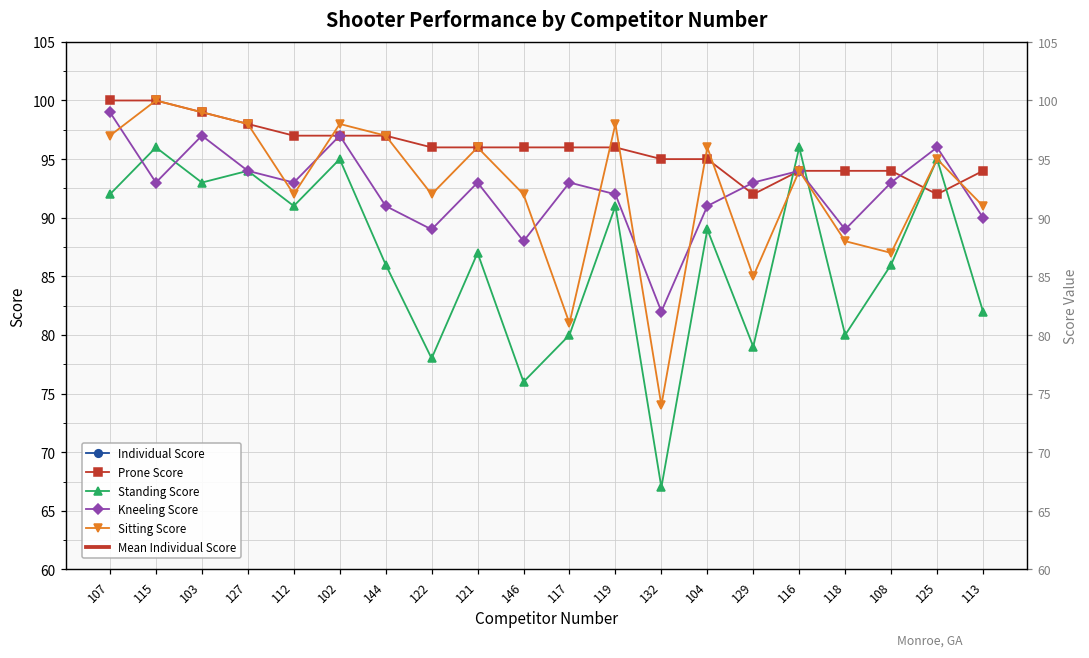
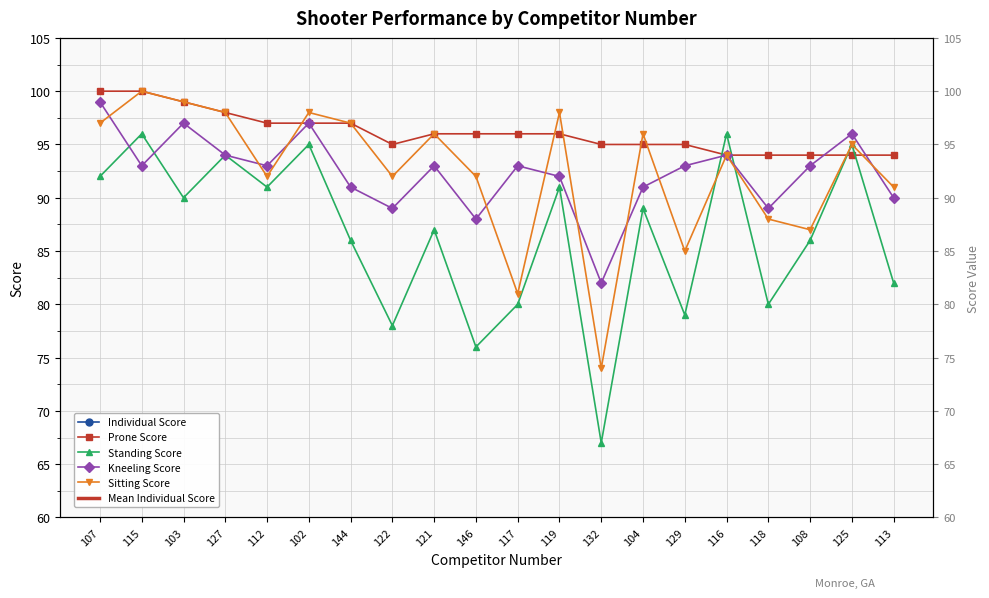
  {
    "Prone Score": {
      "107": 100,
      "112": 97,
-     "122": 96,
+     "122": 95,
      "146": 96,
      "117": 96,
      "119": 96,
      "132": 95,
      "104": 95,
-     "129": 92,
+     "129": 95,
      "118": 94,
      "108": 94,
-     "125": 92,
+     "125": 94,
      "113": 94
    },
    "Standing Score": {
      "107": 92,
      "115": 96,
-     "103": 93,
+     "103": 90,
      "112": 91,
      "102": 95,
      "144": 86,
      "122": 78,
      "121": 87,
      "146": 76,
      "117": 80,
      "119": 91,
      "132": 67,
      "104": 89,
      "129": 79,
      "116": 96,
      "118": 80,
      "108": 86,
      "113": 82
    },
    "Kneeling Score": {
      "107": 99,
      "115": 93,
      "103": 97,
      "112": 93,
      "144": 91,
      "122": 89,
      "121": 93,
      "146": 88,
      "117": 93,
      "119": 92,
      "132": 82,
      "104": 91,
      "129": 93,
      "118": 89,
      "108": 93,
      "125": 96,
      "113": 90
    },
    "Sitting Score": {
      "107": 97,
      "112": 92,
      "102": 98,
      "122": 92,
      "146": 92,
      "117": 81,
      "119": 98,
      "132": 74,
      "104": 96,
      "129": 85,
      "118": 88,
      "108": 87,
      "113": 91
    }
  }
